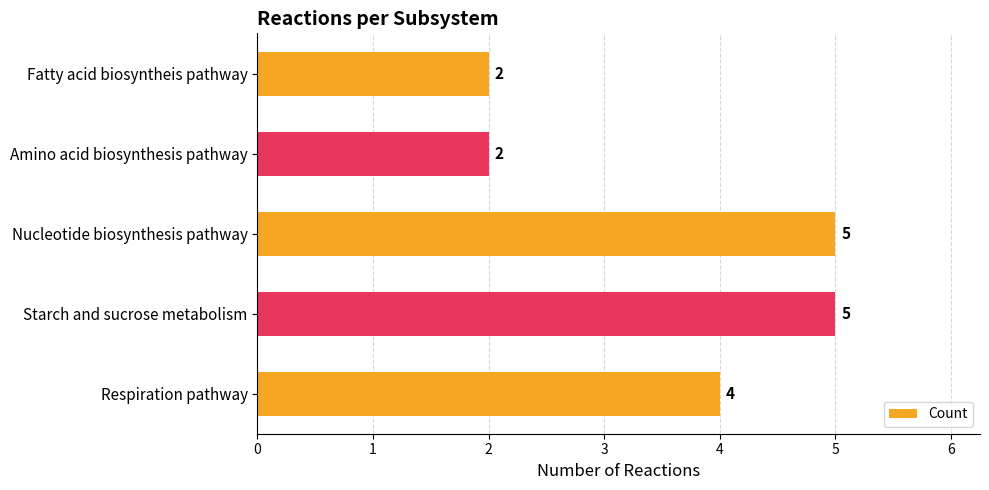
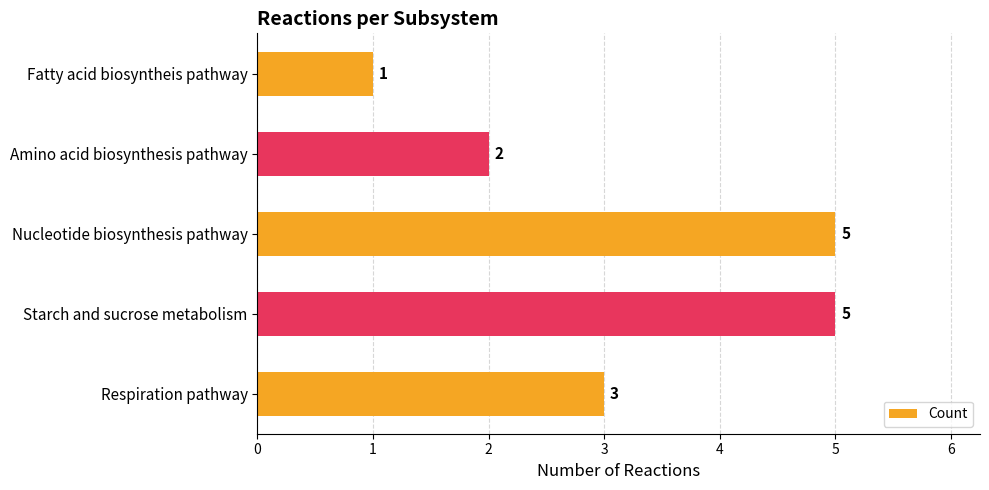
  {
-   "Fatty acid biosyntheis pathway": 2,
+   "Fatty acid biosyntheis pathway": 1,
    "Amino acid biosynthesis pathway": 2,
    "Nucleotide biosynthesis pathway": 5,
    "Starch and sucrose metabolism": 5,
-   "Respiration pathway": 4
+   "Respiration pathway": 3
  }
